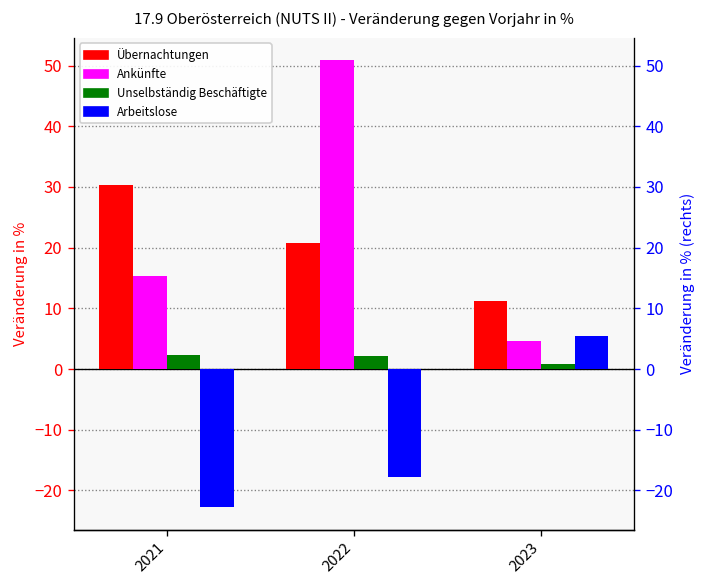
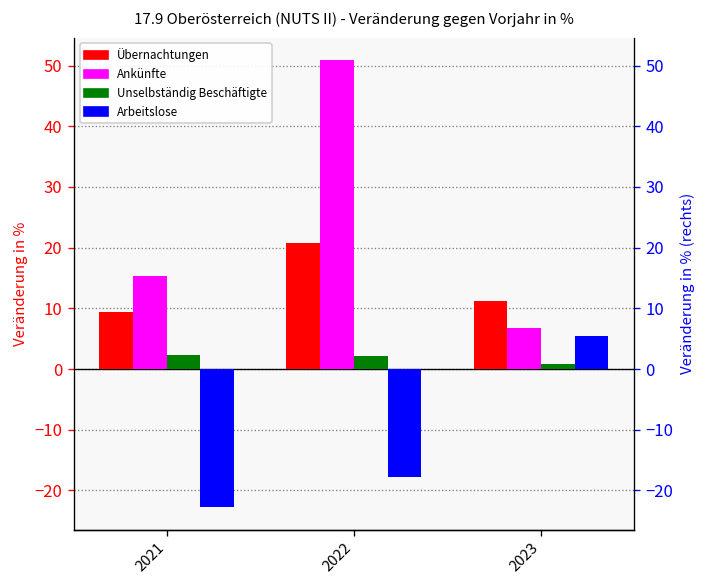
  {
    "Übernachtungen": {
-     "2021": 30,
+     "2021": 9,
      "2022": 21,
      "2023": 11
    },
    "Ankünfte": {
      "2021": 15,
      "2022": 51,
-     "2023": 5
+     "2023": 7
    },
    "Unselbständig Beschäftigte": {
      "2021": 2,
      "2022": 2,
      "2023": 1
    },
    "Arbeitslose": {
      "2021": -23,
      "2022": -18,
      "2023": 5
    }
  }
